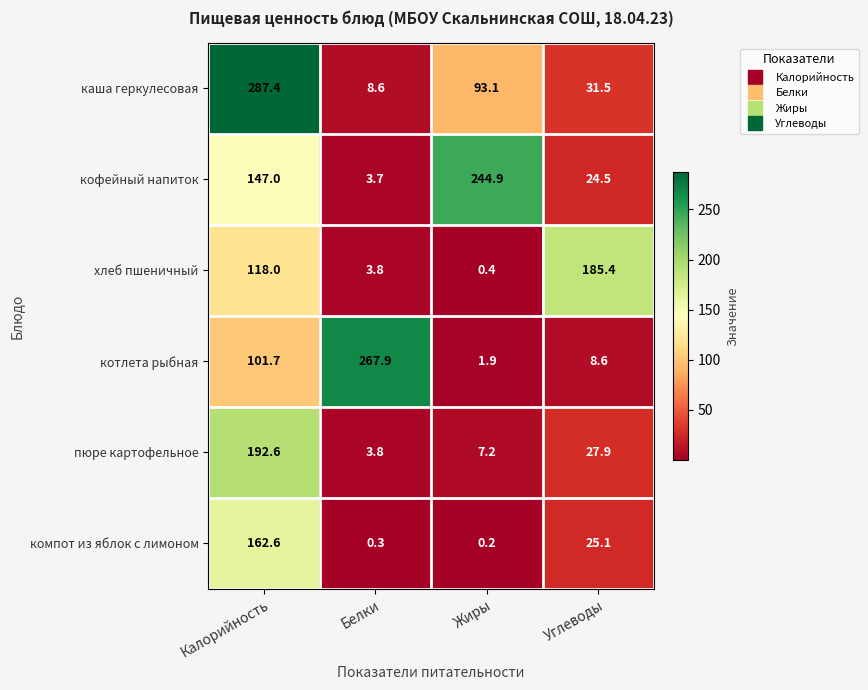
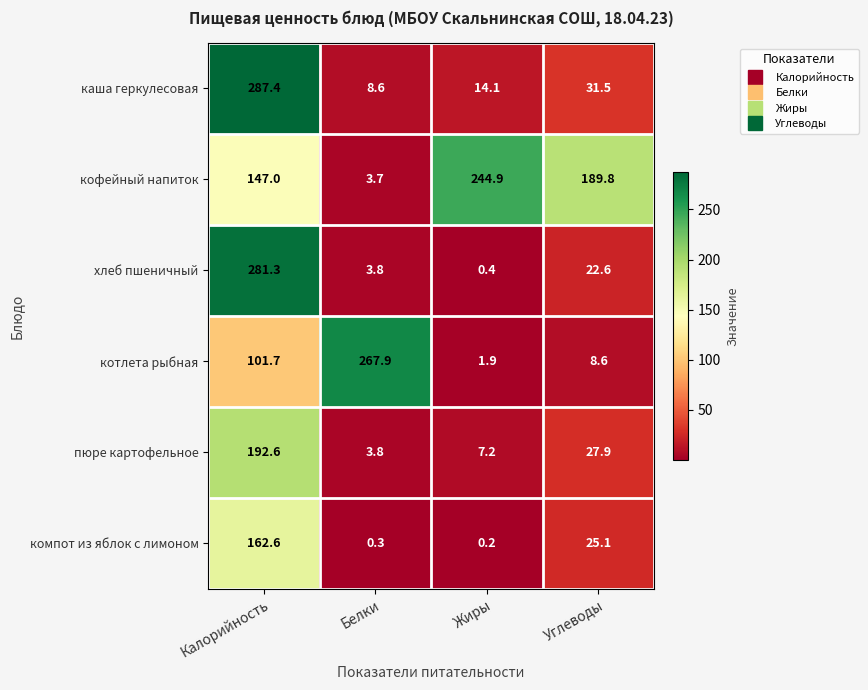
  {
    "каша геркулесовая": {
      "Калорийность": 287.4,
      "Белки": 8.6,
-     "Жиры": 93.1,
+     "Жиры": 14.1,
      "Углеводы": 31.5
    },
    "кофейный напиток": {
      "Калорийность": 147.0,
      "Белки": 3.7,
      "Жиры": 244.9,
-     "Углеводы": 24.5
+     "Углеводы": 189.8
    },
    "хлеб пшеничный": {
-     "Калорийность": 118.0,
+     "Калорийность": 281.3,
      "Белки": 3.8,
      "Жиры": 0.4,
-     "Углеводы": 185.4
+     "Углеводы": 22.6
    },
    "котлета рыбная": {
      "Калорийность": 101.7,
      "Белки": 267.9,
      "Жиры": 1.9,
      "Углеводы": 8.6
    },
    "пюре картофельное": {
      "Калорийность": 192.6,
      "Белки": 3.8,
      "Жиры": 7.2,
      "Углеводы": 27.9
    },
    "компот из яблок с лимоном": {
      "Калорийность": 162.6,
      "Белки": 0.3,
      "Жиры": 0.2,
      "Углеводы": 25.1
    }
  }
